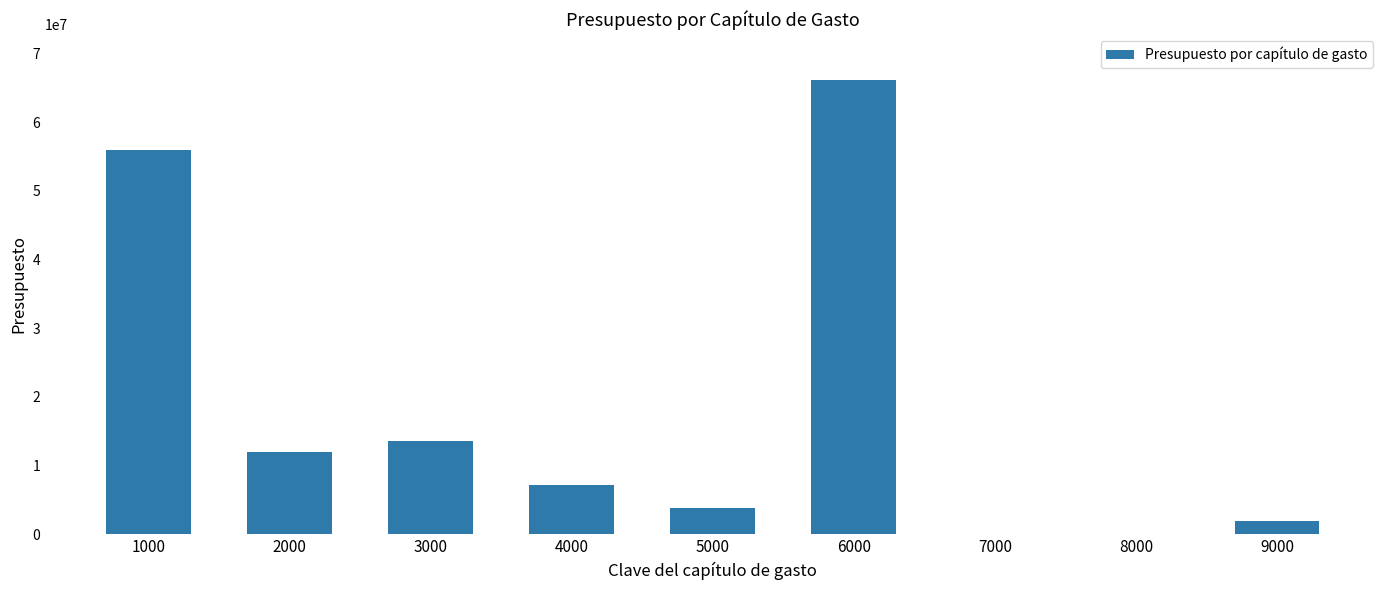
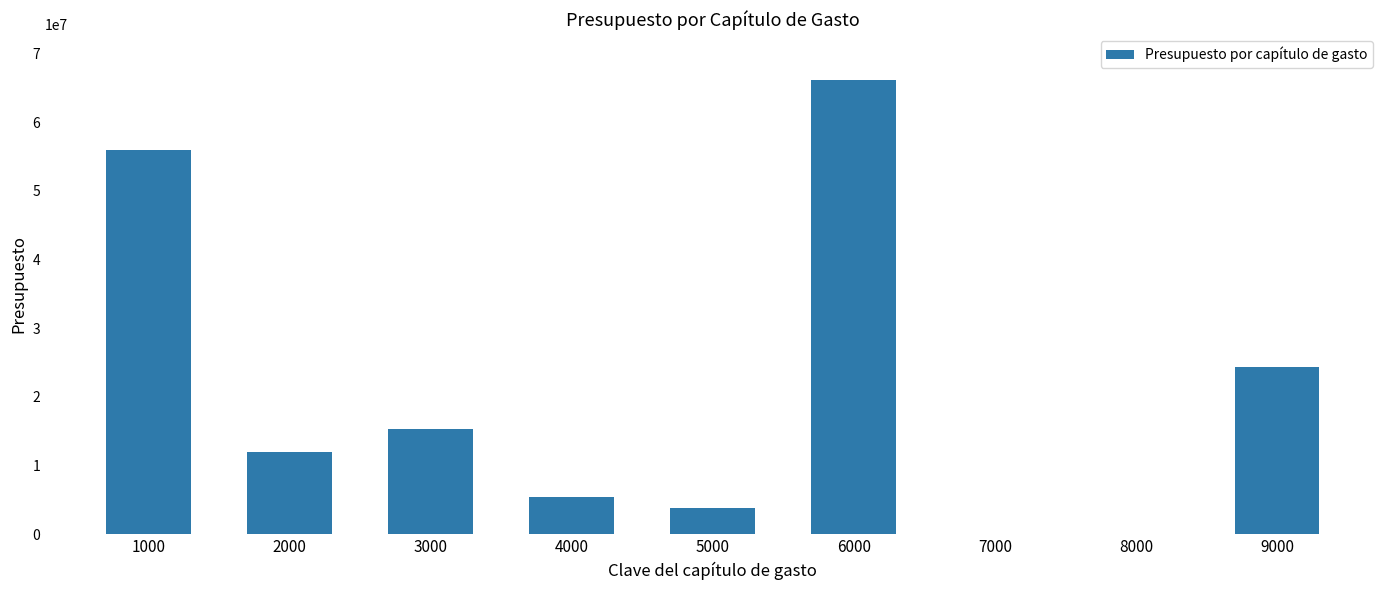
  {
    "1000": 56000000,
    "2000": 12000000,
-   "3000": 14000000,
-   "4000": 7000000,
+   "3000": 15000000,
+   "4000": 5000000,
    "5000": 4000000,
    "6000": 66000000,
    "7000": 0,
    "8000": 0,
-   "9000": 2000000
+   "9000": 24000000
  }
